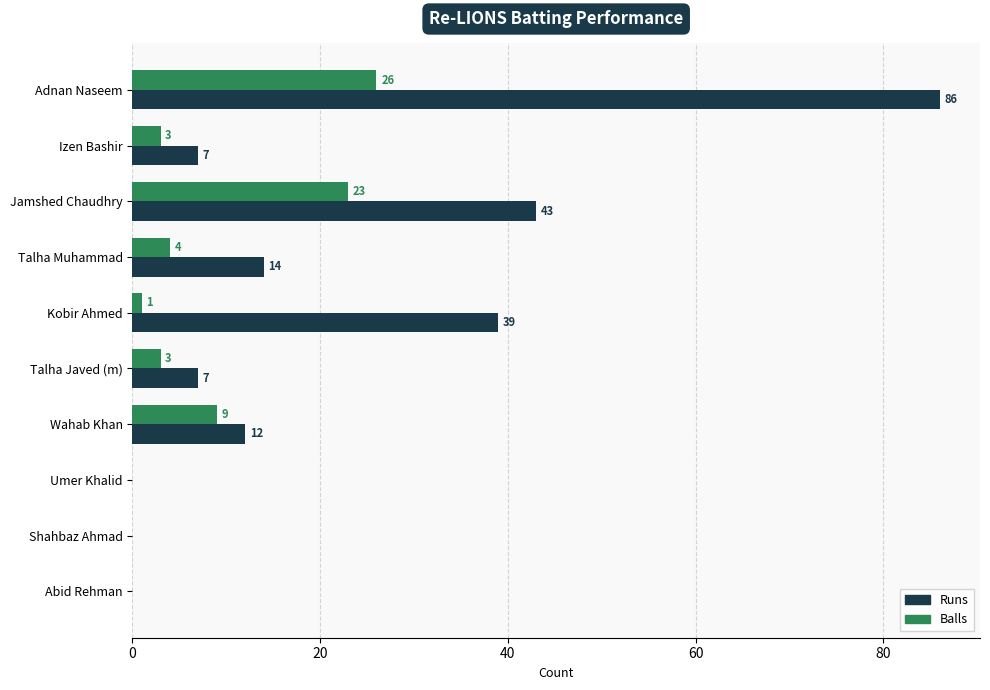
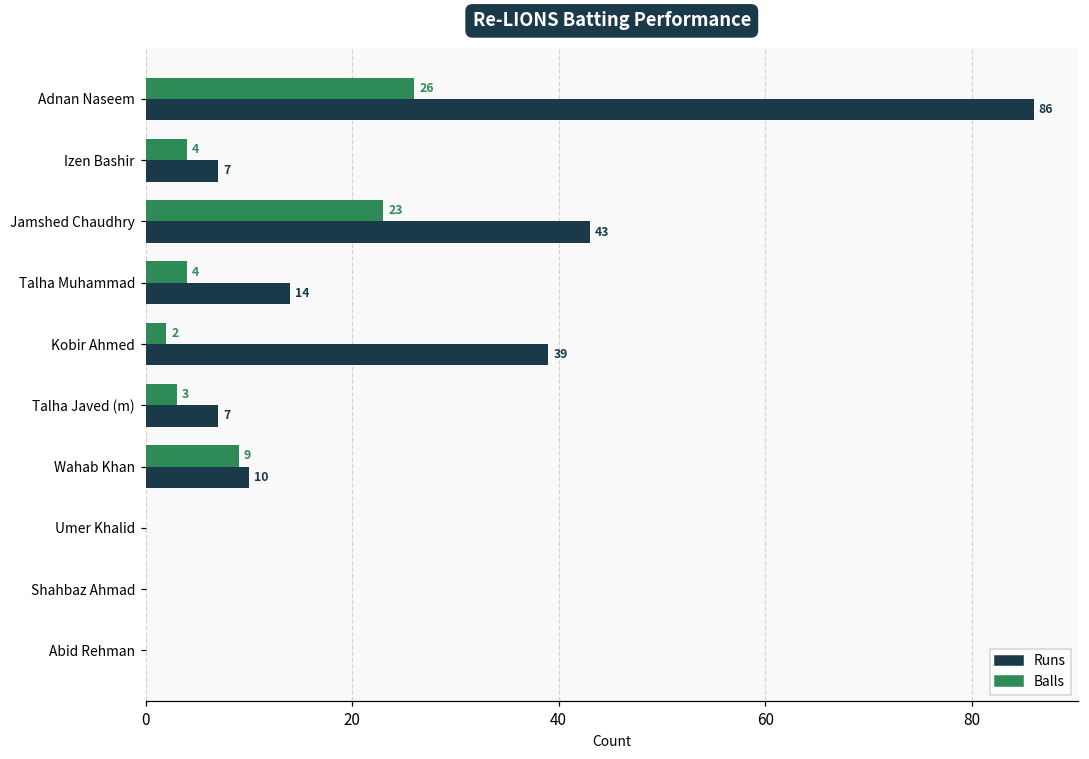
  {
    "Runs": {
      "Adnan Naseem": 86,
      "Izen Bashir": 7,
      "Jamshed Chaudhry": 43,
      "Talha Muhammad": 14,
      "Kobir Ahmed": 39,
      "Talha Javed (m)": 7,
-     "Wahab Khan": 12
+     "Wahab Khan": 10
    },
    "Balls": {
      "Adnan Naseem": 26,
-     "Izen Bashir": 3,
+     "Izen Bashir": 4,
      "Jamshed Chaudhry": 23,
      "Talha Muhammad": 4,
-     "Kobir Ahmed": 1,
+     "Kobir Ahmed": 2,
      "Talha Javed (m)": 3,
      "Wahab Khan": 9
    }
  }
